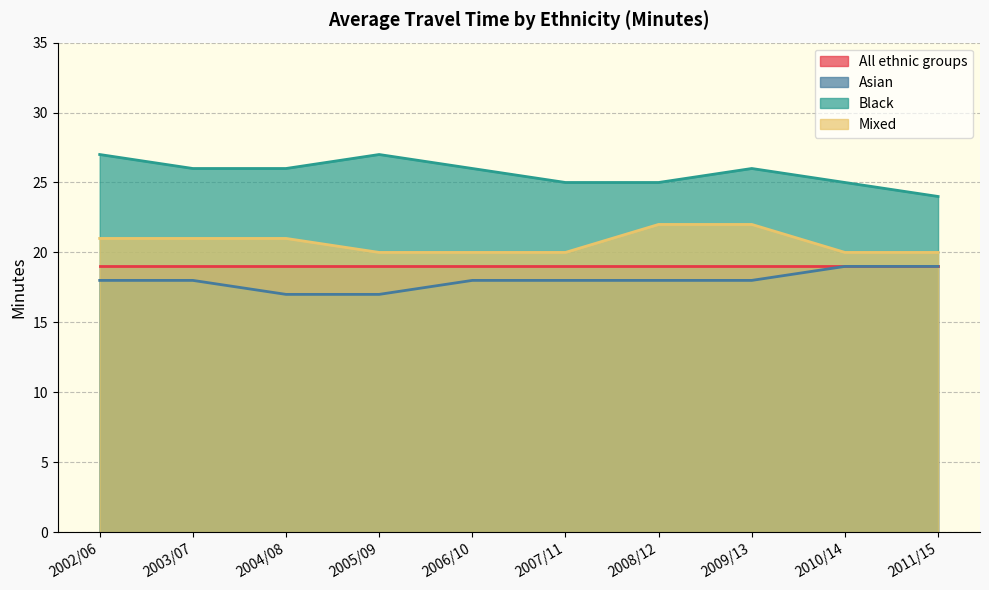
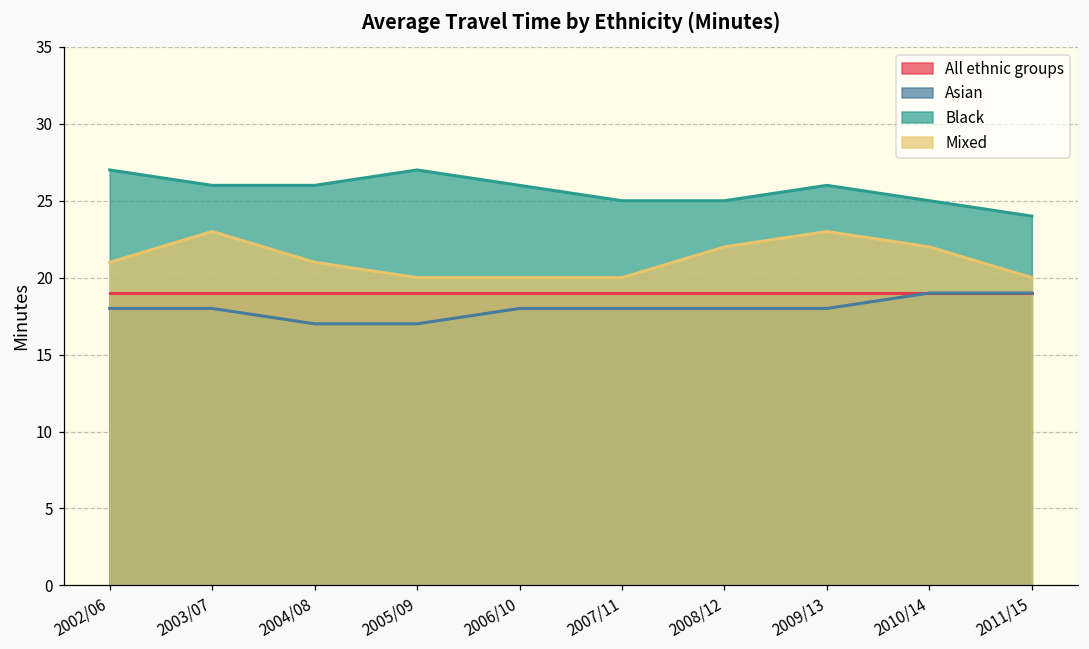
  {
    "All ethnic groups": {
      "2002/06": 19,
      "2003/07": 19,
      "2004/08": 19,
      "2005/09": 19,
      "2006/10": 19,
      "2007/11": 19,
      "2008/12": 19,
      "2009/13": 19
    },
    "Mixed": {
      "2002/06": 21,
-     "2003/07": 21,
+     "2003/07": 23,
      "2004/08": 21,
      "2005/09": 20,
      "2006/10": 20,
      "2007/11": 20,
      "2008/12": 22,
-     "2009/13": 22,
-     "2010/14": 20,
+     "2009/13": 23,
+     "2010/14": 22,
      "2011/15": 20
    }
  }
